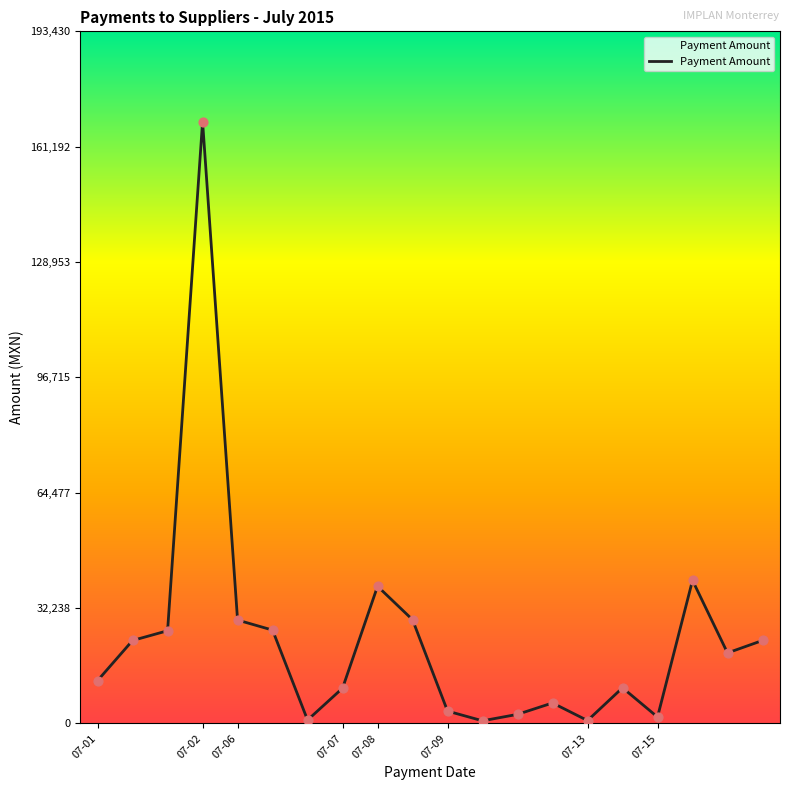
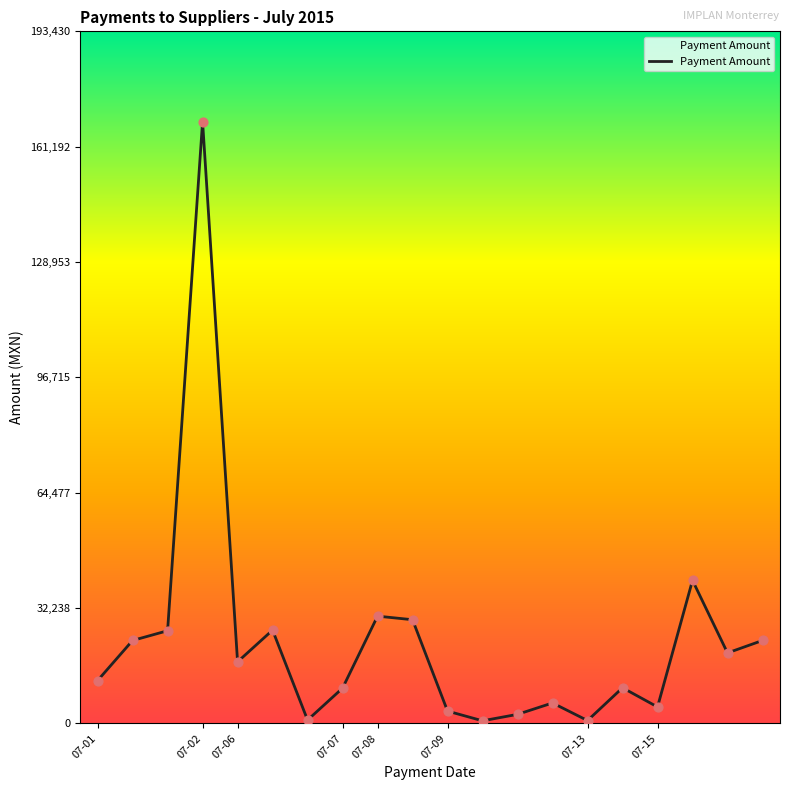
  {
    "07-01": "12,000",
    "07-02": "168,000",
-   "07-06": "29,000",
+   "07-06": "17,000",
    "07-07": "10,000",
-   "07-08": "38,000",
+   "07-08": "30,000",
    "07-09": "3,000",
    "07-13": "1,000",
-   "07-15": "2,000"
+   "07-15": "5,000"
  }
